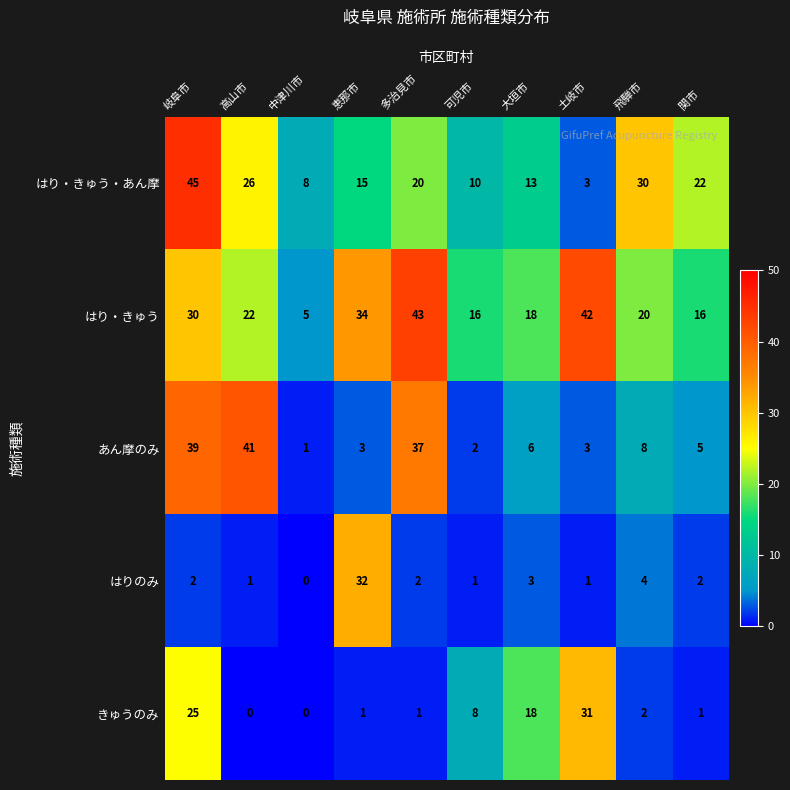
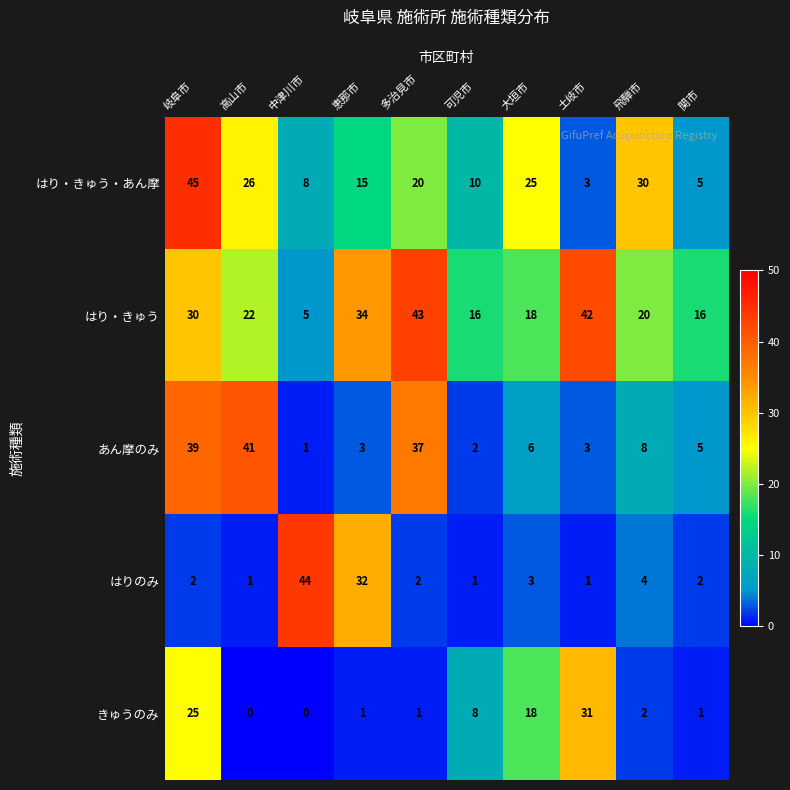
  {
    "はり・きゅう・あん摩": {
      "岐阜市": 45,
      "高山市": 26,
      "中津川市": 8,
      "恵那市": 15,
      "多治見市": 20,
      "可児市": 10,
-     "大垣市": 13,
+     "大垣市": 25,
      "土岐市": 3,
-     "関市": 22
+     "関市": 5
    },
    "はり・きゅう": {
      "岐阜市": 30,
      "高山市": 22,
      "中津川市": 5,
      "恵那市": 34,
      "多治見市": 43,
      "可児市": 16,
      "大垣市": 18,
      "土岐市": 42,
      "飛騨市": 20,
      "関市": 16
    },
    "あん摩のみ": {
      "岐阜市": 39,
      "高山市": 41,
      "中津川市": 1,
      "恵那市": 3,
      "多治見市": 37,
      "可児市": 2,
      "大垣市": 6,
      "土岐市": 3,
      "飛騨市": 8,
      "関市": 5
    },
    "はりのみ": {
      "岐阜市": 2,
      "高山市": 1,
-     "中津川市": 0,
+     "中津川市": 44,
      "恵那市": 32,
      "多治見市": 2,
      "可児市": 1,
      "大垣市": 3,
      "土岐市": 1,
      "飛騨市": 4,
      "関市": 2
    },
    "きゅうのみ": {
      "岐阜市": 25,
      "高山市": 0,
      "中津川市": 0,
      "恵那市": 1,
      "多治見市": 1,
      "可児市": 8,
      "大垣市": 18,
      "土岐市": 31,
      "飛騨市": 2,
      "関市": 1
    }
  }
